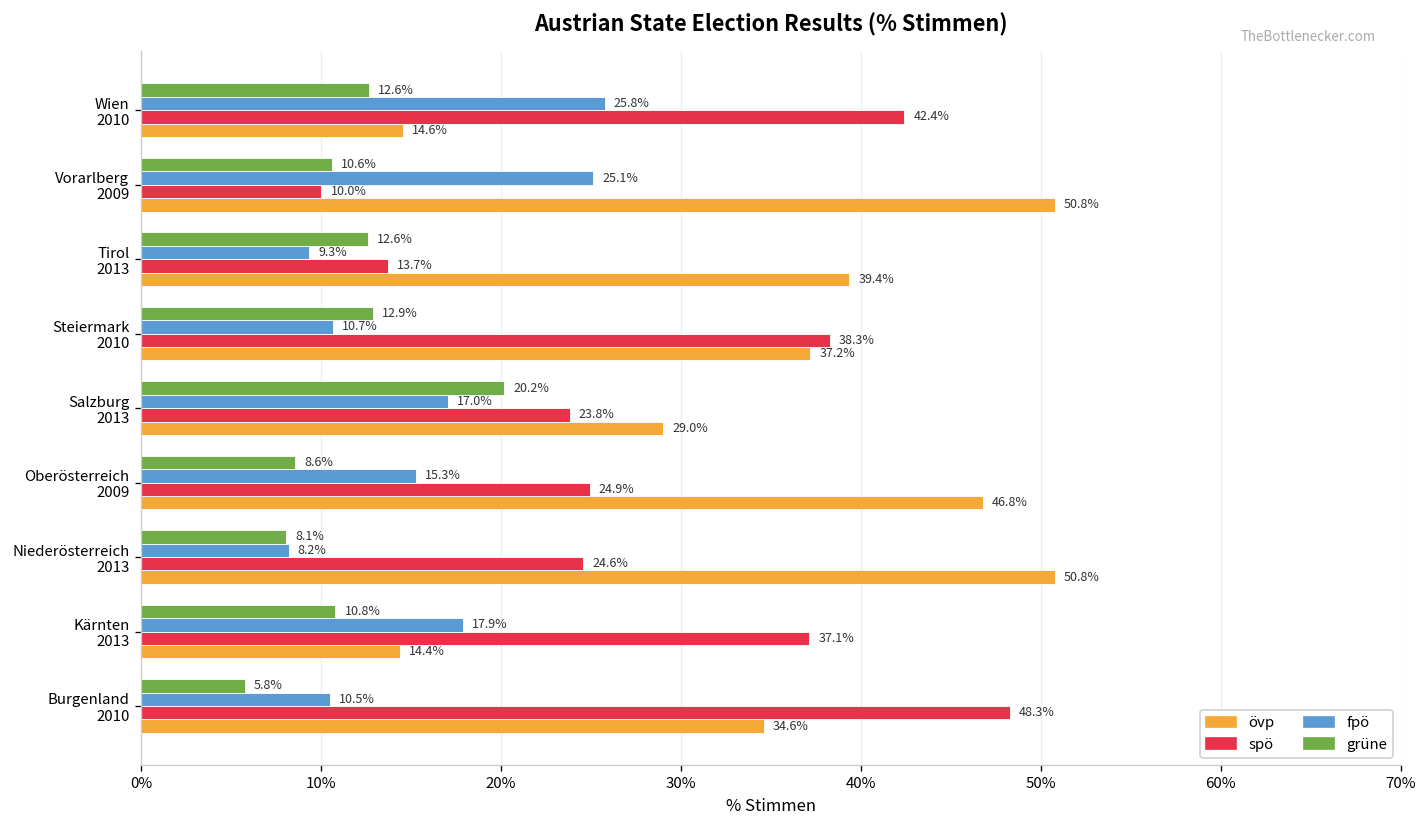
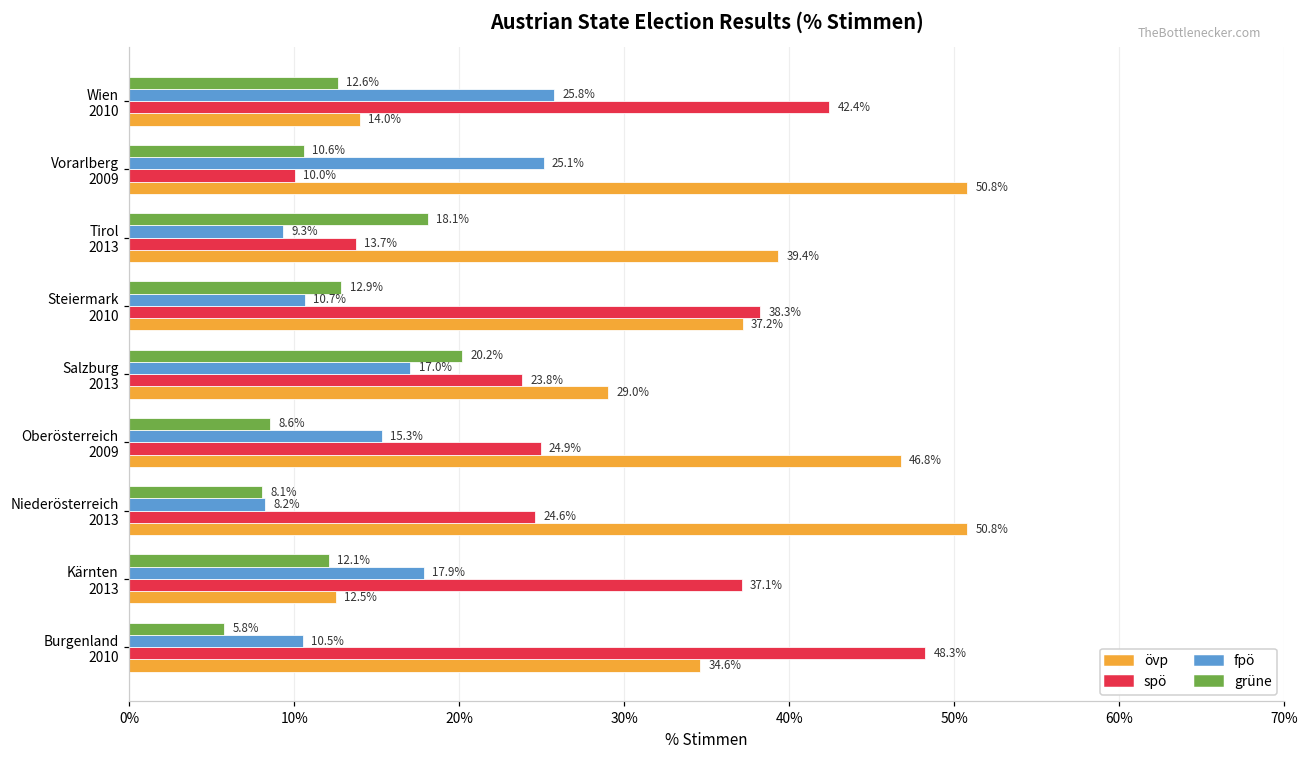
  {
    "övp": {
-     "Wien 2010": "14.6%",
+     "Wien 2010": "14.0%",
      "Vorarlberg 2009": "50.8%",
      "Tirol 2013": "39.4%",
      "Steiermark 2010": "37.2%",
      "Salzburg 2013": "29.0%",
      "Oberösterreich 2009": "46.8%",
      "Niederösterreich 2013": "50.8%",
-     "Kärnten 2013": "14.4%",
+     "Kärnten 2013": "12.5%",
      "Burgenland 2010": "34.6%"
    },
    "spö": {
      "Wien 2010": "42.4%",
      "Vorarlberg 2009": "10.0%",
      "Tirol 2013": "13.7%",
      "Steiermark 2010": "38.3%",
      "Salzburg 2013": "23.8%",
      "Oberösterreich 2009": "24.9%",
      "Niederösterreich 2013": "24.6%",
      "Kärnten 2013": "37.1%",
      "Burgenland 2010": "48.3%"
    },
    "fpö": {
      "Wien 2010": "25.8%",
      "Vorarlberg 2009": "25.1%",
      "Tirol 2013": "9.3%",
      "Steiermark 2010": "10.7%",
      "Salzburg 2013": "17.0%",
      "Oberösterreich 2009": "15.3%",
      "Niederösterreich 2013": "8.2%",
      "Kärnten 2013": "17.9%",
      "Burgenland 2010": "10.5%"
    },
    "grüne": {
      "Wien 2010": "12.6%",
      "Vorarlberg 2009": "10.6%",
-     "Tirol 2013": "12.6%",
+     "Tirol 2013": "18.1%",
      "Steiermark 2010": "12.9%",
      "Salzburg 2013": "20.2%",
      "Oberösterreich 2009": "8.6%",
      "Niederösterreich 2013": "8.1%",
-     "Kärnten 2013": "10.8%",
+     "Kärnten 2013": "12.1%",
      "Burgenland 2010": "5.8%"
    }
  }
